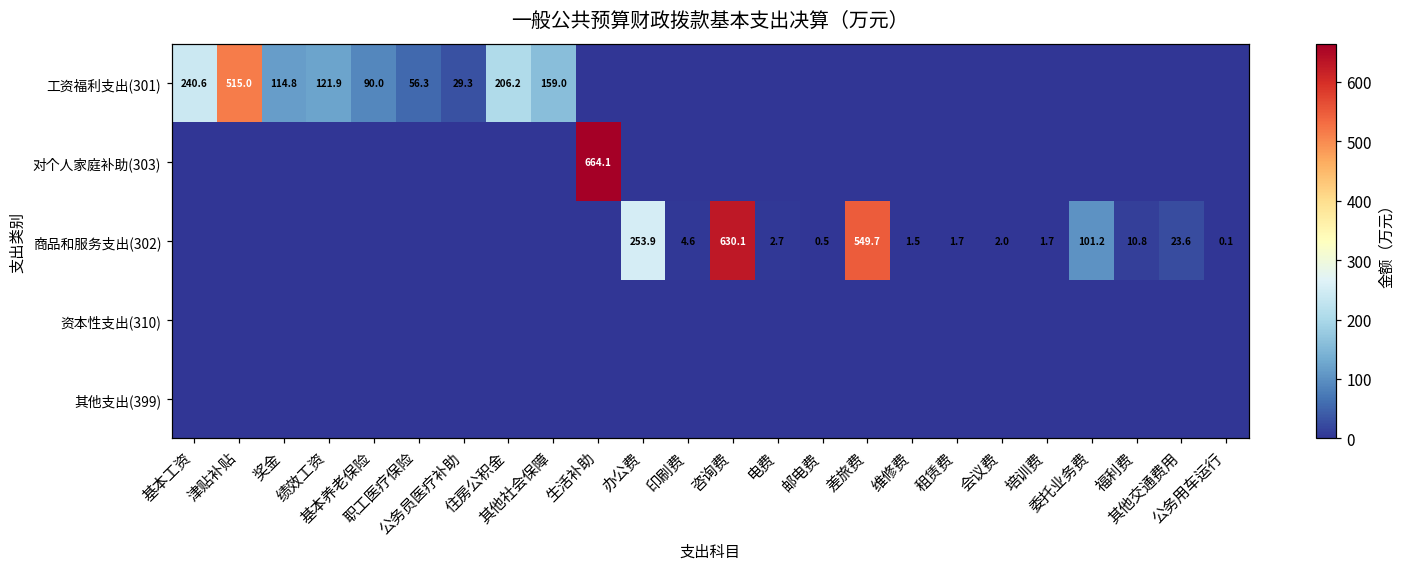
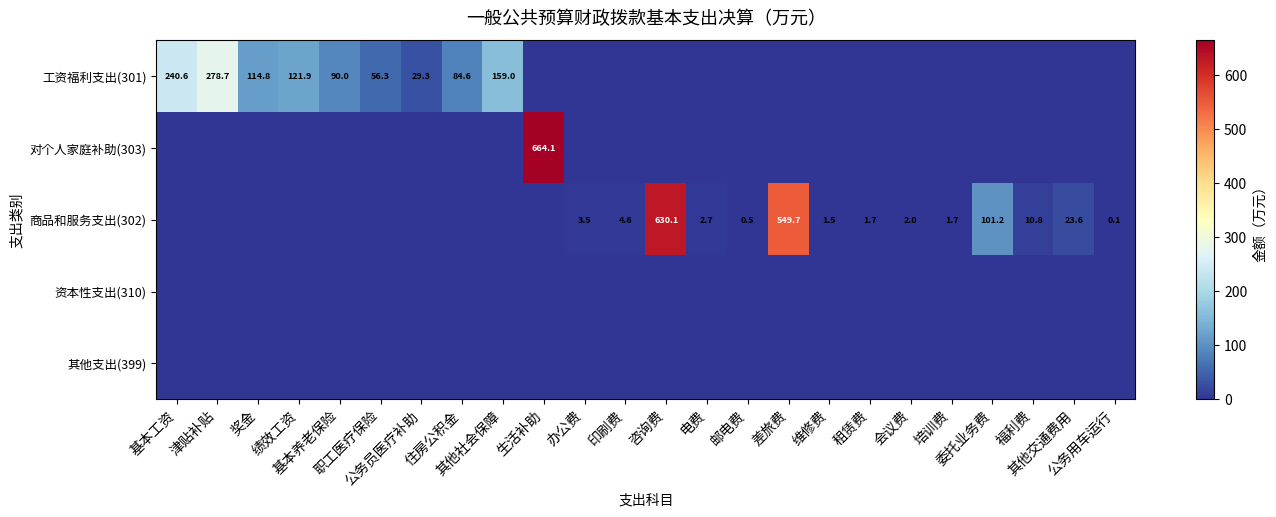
  {
    "工资福利支出(301)": {
      "基本工资": 240.6,
-     "津贴补贴": 515.0,
+     "津贴补贴": 278.7,
      "奖金": 114.8,
      "绩效工资": 121.9,
      "基本养老保险": 90.0,
      "职工医疗保险": 56.3,
      "公务员医疗补助": 29.3,
-     "住房公积金": 206.2,
+     "住房公积金": 84.6,
      "其他社会保障": 159.0
    },
    "对个人家庭补助(303)": {
      "生活补助": 664.1
    },
    "商品和服务支出(302)": {
-     "办公费": 253.9,
+     "办公费": 3.5,
      "印刷费": 4.6,
      "咨询费": 630.1,
      "电费": 2.7,
      "邮电费": 0.5,
      "差旅费": 549.7,
      "维修费": 1.5,
      "租赁费": 1.7,
      "会议费": 2.0,
      "培训费": 1.7,
      "委托业务费": 101.2,
      "福利费": 10.8,
      "其他交通费用": 23.6,
      "公务用车运行": 0.1
    }
  }
